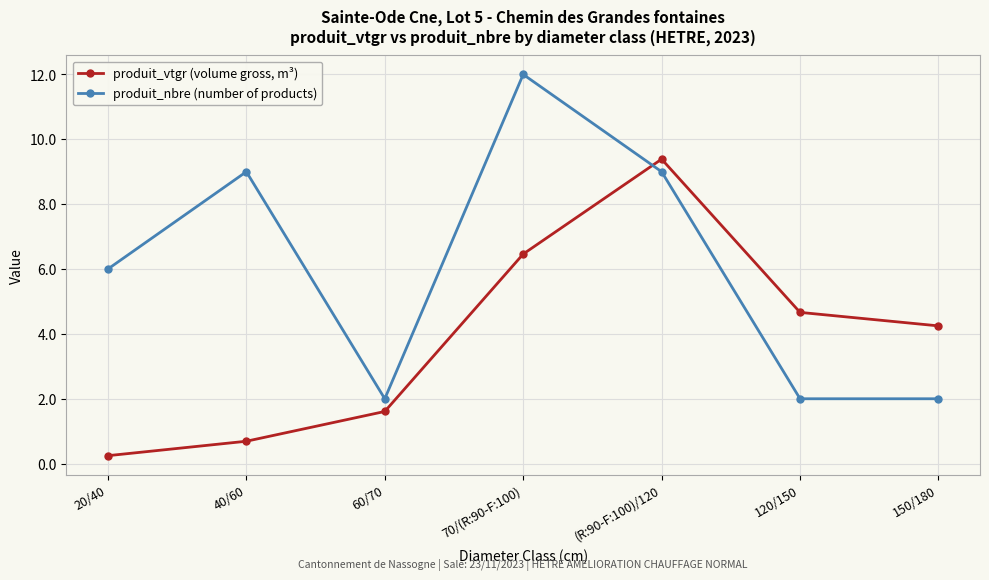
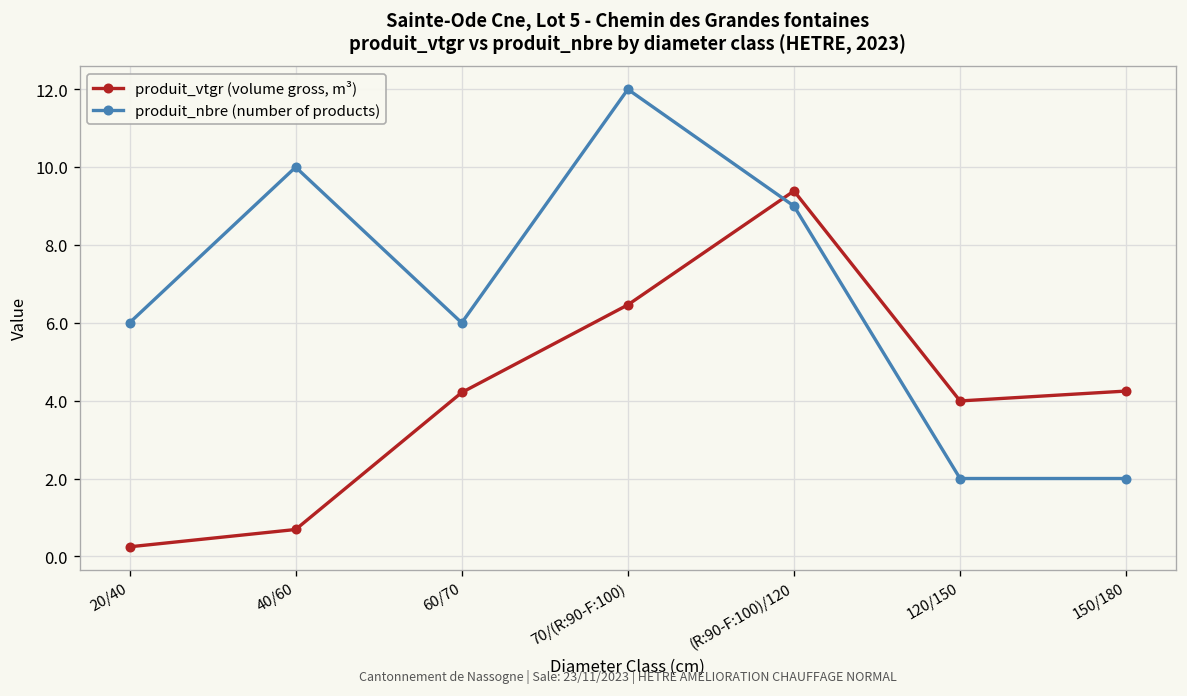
  {
    "produit_vtgr (volume gross, m³)": {
      "20/40": 0.2,
      "40/60": 0.7,
-     "60/70": 1.6,
+     "60/70": 4.2,
      "70/(R:90-F:100)": 6.5,
      "(R:90-F:100)/120": 9.4,
-     "120/150": 4.7,
+     "120/150": 4.0,
      "150/180": 4.2
    },
    "produit_nbre (number of products)": {
      "20/40": 6,
-     "40/60": 9,
-     "60/70": 2,
+     "40/60": 10,
+     "60/70": 6,
      "70/(R:90-F:100)": 12,
      "(R:90-F:100)/120": 9,
      "120/150": 2,
      "150/180": 2
    }
  }
